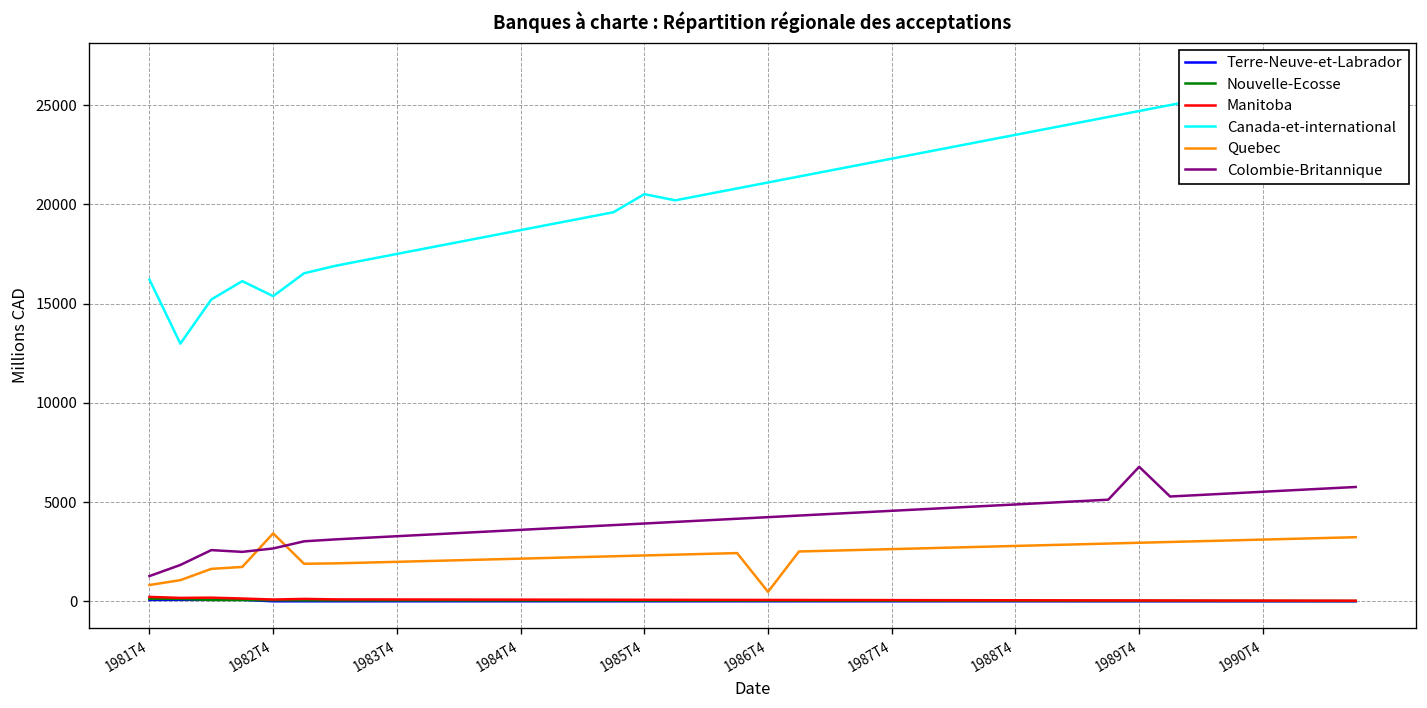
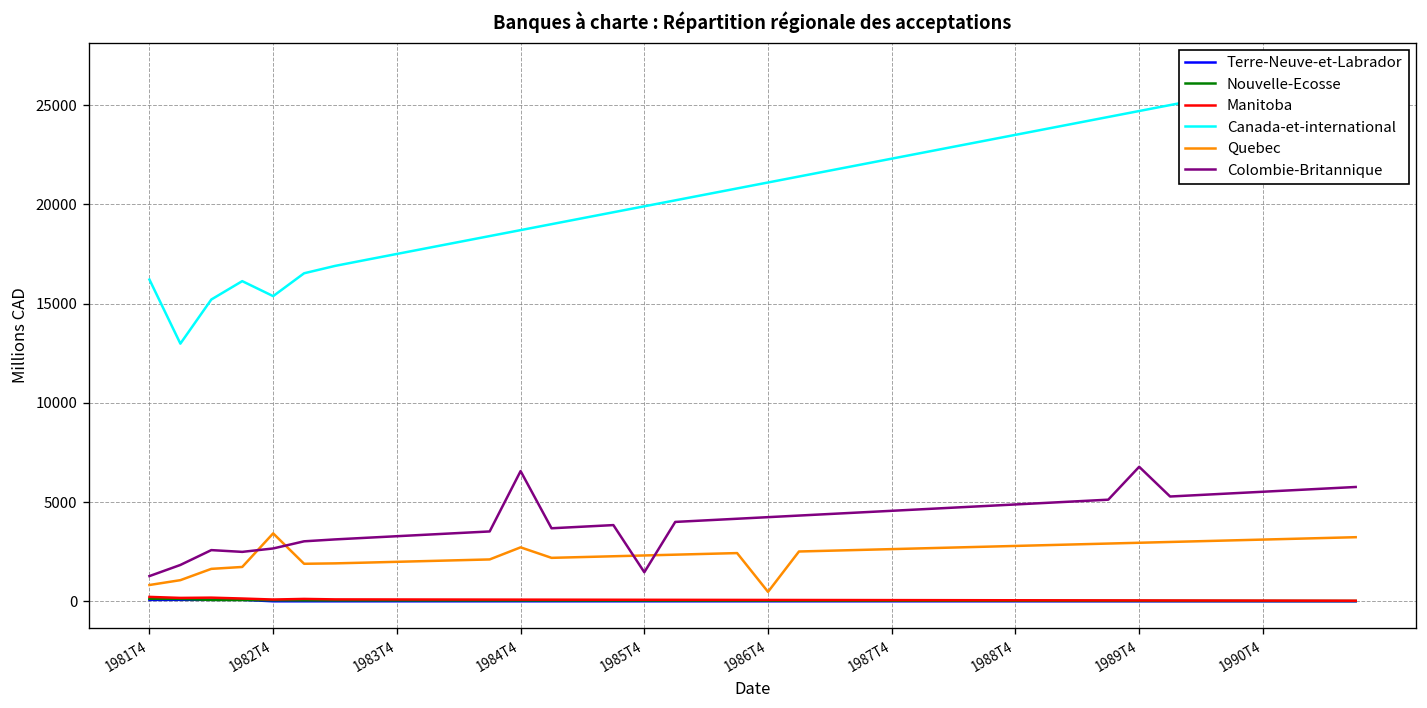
  {
    "Canada-et-international": {
      "1981T4": 16200,
      "1982T4": 15400,
      "1983T4": 17500,
      "1984T4": 18700,
-     "1985T4": 20500,
+     "1985T4": 19900,
      "1986T4": 21100,
      "1987T4": 22300,
      "1988T4": 23500,
      "1989T4": 24700
    },
    "Quebec": {
      "1981T4": 800,
      "1982T4": 3400,
      "1983T4": 2000,
-     "1984T4": 2200,
+     "1984T4": 2700,
      "1985T4": 2300,
      "1986T4": 500,
      "1987T4": 2600,
      "1988T4": 2800,
      "1989T4": 3000,
      "1990T4": 3100
    },
    "Colombie-Britannique": {
      "1981T4": 1300,
      "1982T4": 2700,
      "1983T4": 3300,
-     "1984T4": 3600,
-     "1985T4": 3900,
+     "1984T4": 6600,
+     "1985T4": 1500,
      "1986T4": 4200,
      "1987T4": 4600,
      "1988T4": 4900,
      "1989T4": 6800,
      "1990T4": 5500
    }
  }
